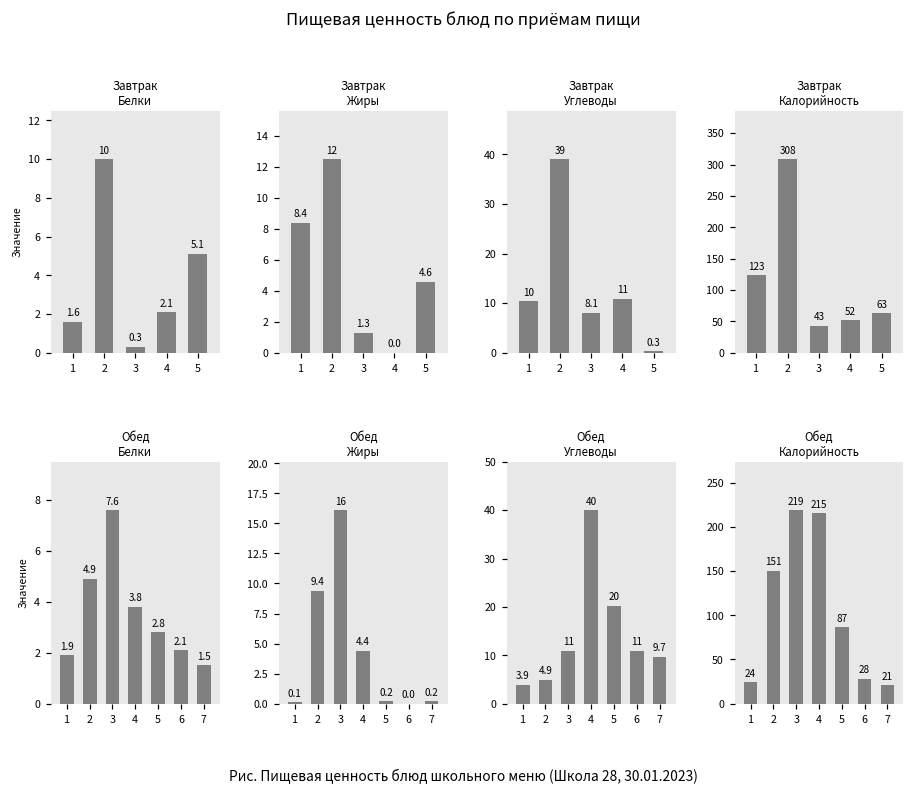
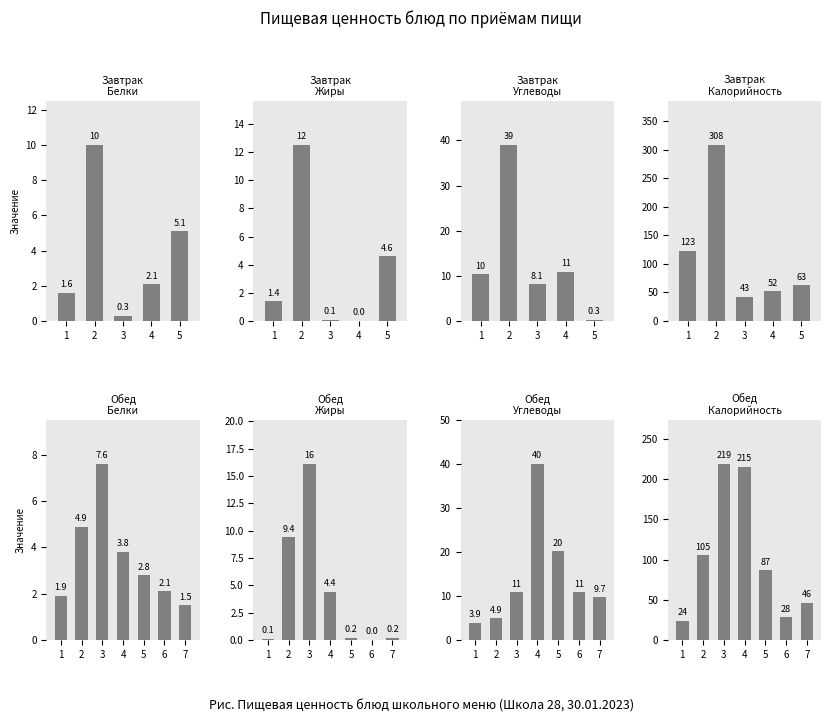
  {
    "Завтрак Белки": {
      "1": 1.6,
      "2": 10,
      "3": 0.3,
      "4": 2.1,
      "5": 5.1
    },
    "Завтрак Жиры": {
-     "1": 8.4,
+     "1": 1.4,
      "2": 12,
-     "3": 1.3,
+     "3": 0.1,
      "4": 0.0,
      "5": 4.6
    },
    "Завтрак Углеводы": {
      "1": 10,
      "2": 39,
      "3": 8.1,
      "4": 11,
      "5": 0.3
    },
    "Завтрак Калорийность": {
      "1": 123,
      "2": 308,
      "3": 43,
      "4": 52,
      "5": 63
    },
    "Обед Белки": {
      "1": 1.9,
      "2": 4.9,
      "3": 7.6,
      "4": 3.8,
      "5": 2.8,
      "6": 2.1,
      "7": 1.5
    },
    "Обед Жиры": {
      "1": 0.1,
      "2": 9.4,
      "3": 16,
      "4": 4.4,
      "5": 0.2,
      "6": 0.0,
      "7": 0.2
    },
    "Обед Углеводы": {
      "1": 3.9,
      "2": 4.9,
      "3": 11,
      "4": 40,
      "5": 20,
      "6": 11,
      "7": 9.7
    },
    "Обед Калорийность": {
      "1": 24,
-     "2": 151,
+     "2": 105,
      "3": 219,
      "4": 215,
      "5": 87,
      "6": 28,
-     "7": 21
+     "7": 46
    }
  }
